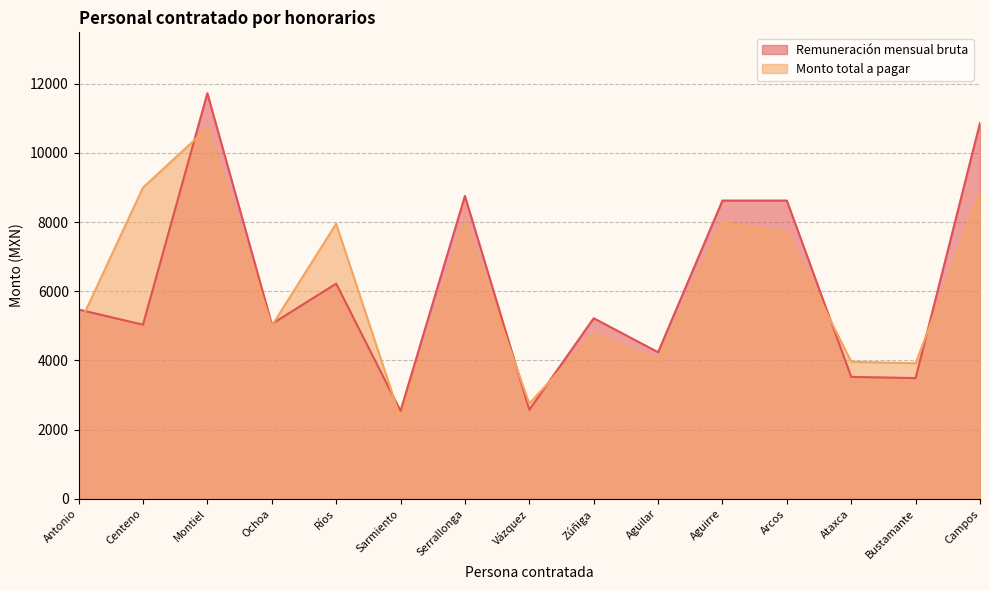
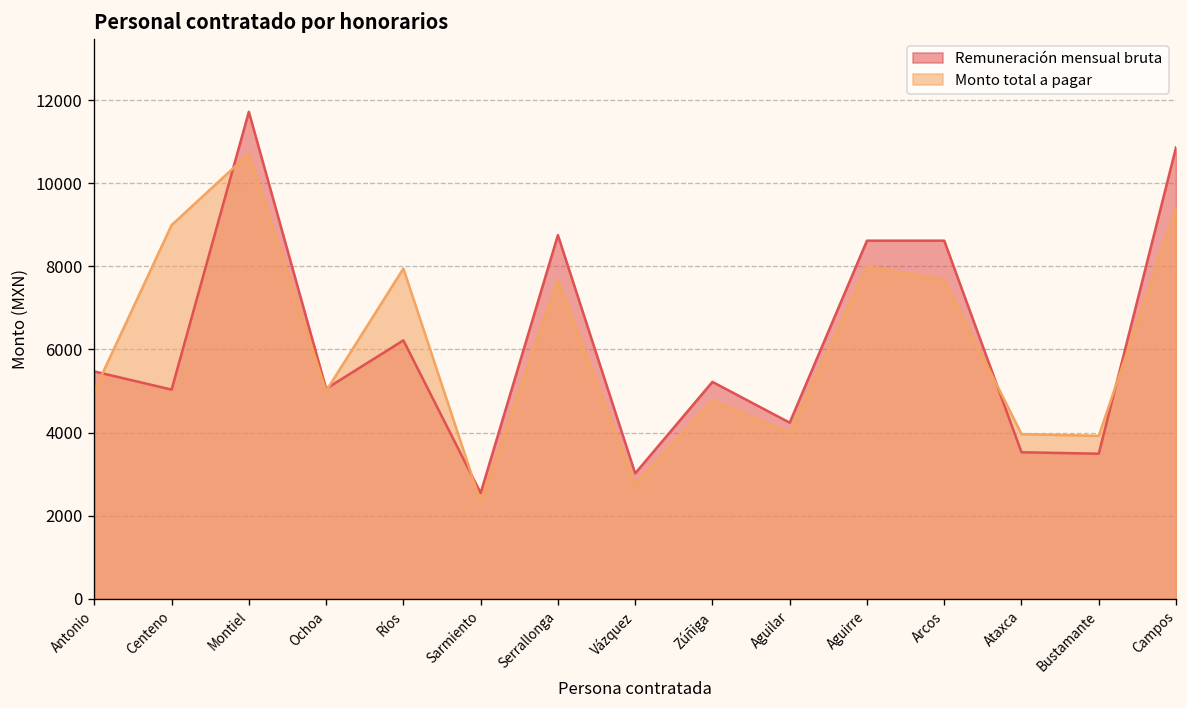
  {
    "Remuneración mensual bruta": {
      "Antonio": 5500,
      "Centeno": 5000,
      "Montiel": 11700,
      "Ríos": 6200,
      "Sarmiento": 2500,
      "Serrallonga": 8800,
-     "Vázquez": 2600,
+     "Vázquez": 3000,
      "Zúñiga": 5200,
      "Aguilar": 4200,
      "Aguirre": 8600,
      "Arcos": 8600,
      "Ataxca": 3500,
      "Bustamante": 3500,
      "Campos": 10900
    },
    "Monto total a pagar": {
      "Antonio": 5000,
      "Centeno": 9000,
      "Montiel": 10700,
      "Ríos": 8000,
      "Sarmiento": 2300,
-     "Serrallonga": 8000,
+     "Serrallonga": 7700,
      "Vázquez": 2800,
      "Zúñiga": 4800,
      "Aguilar": 4000,
      "Aguirre": 8000,
      "Arcos": 7700,
      "Ataxca": 4000,
      "Bustamante": 3900,
-     "Campos": 8800
+     "Campos": 9400
    }
  }
